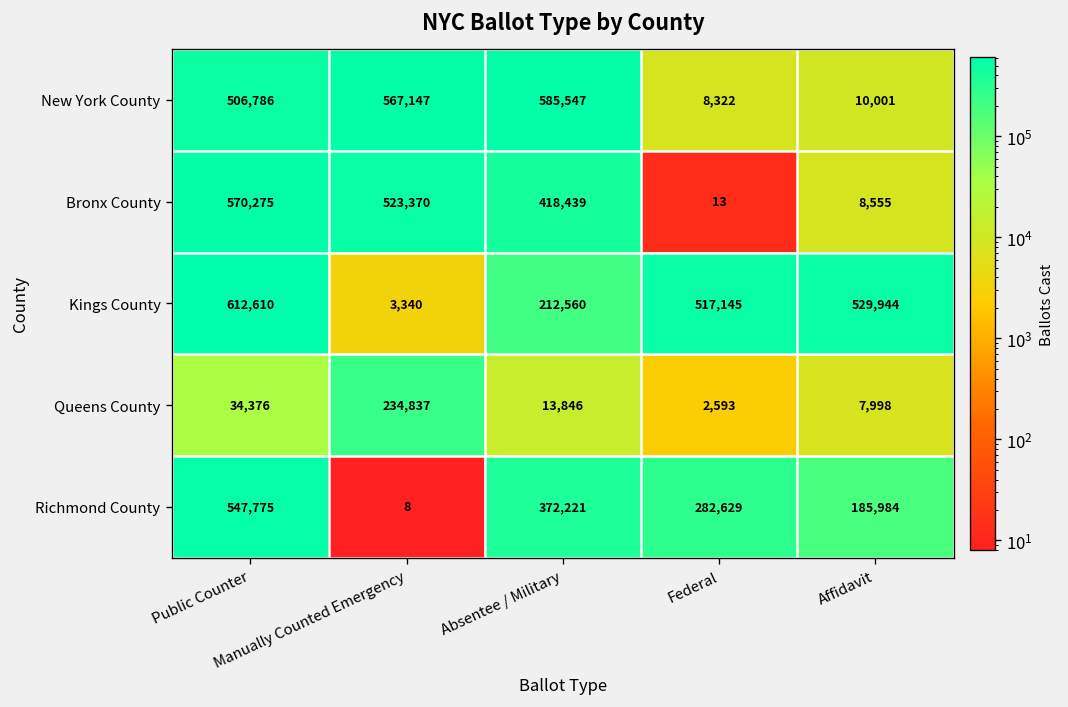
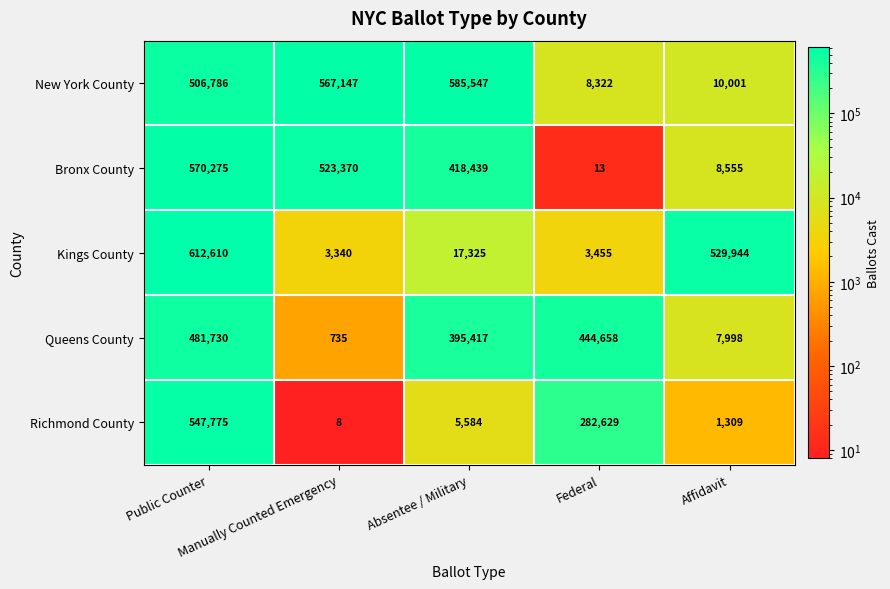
  {
    "New York County": {
      "Public Counter": "506,786",
      "Manually Counted Emergency": "567,147",
      "Absentee / Military": "585,547",
      "Federal": "8,322",
      "Affidavit": "10,001"
    },
    "Bronx County": {
      "Public Counter": "570,275",
      "Manually Counted Emergency": "523,370",
      "Absentee / Military": "418,439",
      "Federal": "13",
      "Affidavit": "8,555"
    },
    "Kings County": {
      "Public Counter": "612,610",
      "Manually Counted Emergency": "3,340",
-     "Absentee / Military": "212,560",
-     "Federal": "517,145",
+     "Absentee / Military": "17,325",
+     "Federal": "3,455",
      "Affidavit": "529,944"
    },
    "Queens County": {
-     "Public Counter": "34,376",
-     "Manually Counted Emergency": "234,837",
-     "Absentee / Military": "13,846",
-     "Federal": "2,593",
+     "Public Counter": "481,730",
+     "Manually Counted Emergency": "735",
+     "Absentee / Military": "395,417",
+     "Federal": "444,658",
      "Affidavit": "7,998"
    },
    "Richmond County": {
      "Public Counter": "547,775",
      "Manually Counted Emergency": "8",
-     "Absentee / Military": "372,221",
+     "Absentee / Military": "5,584",
      "Federal": "282,629",
-     "Affidavit": "185,984"
+     "Affidavit": "1,309"
    }
  }
